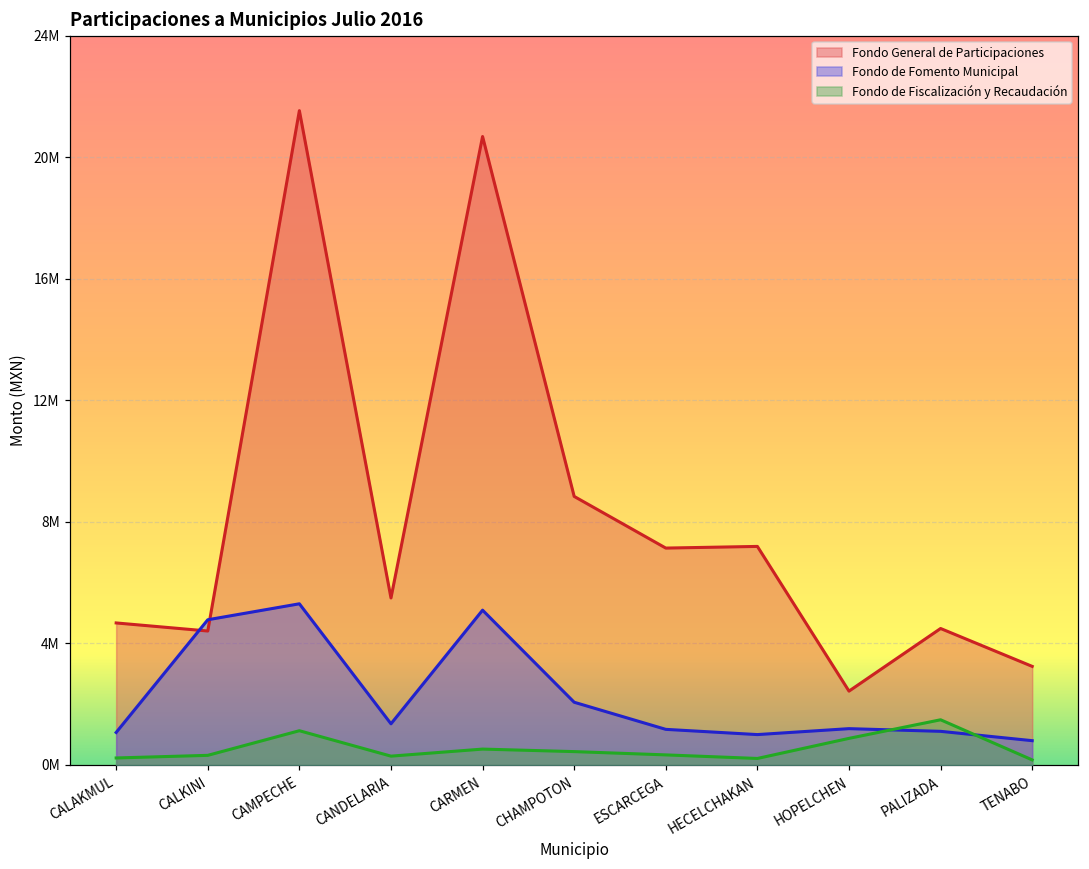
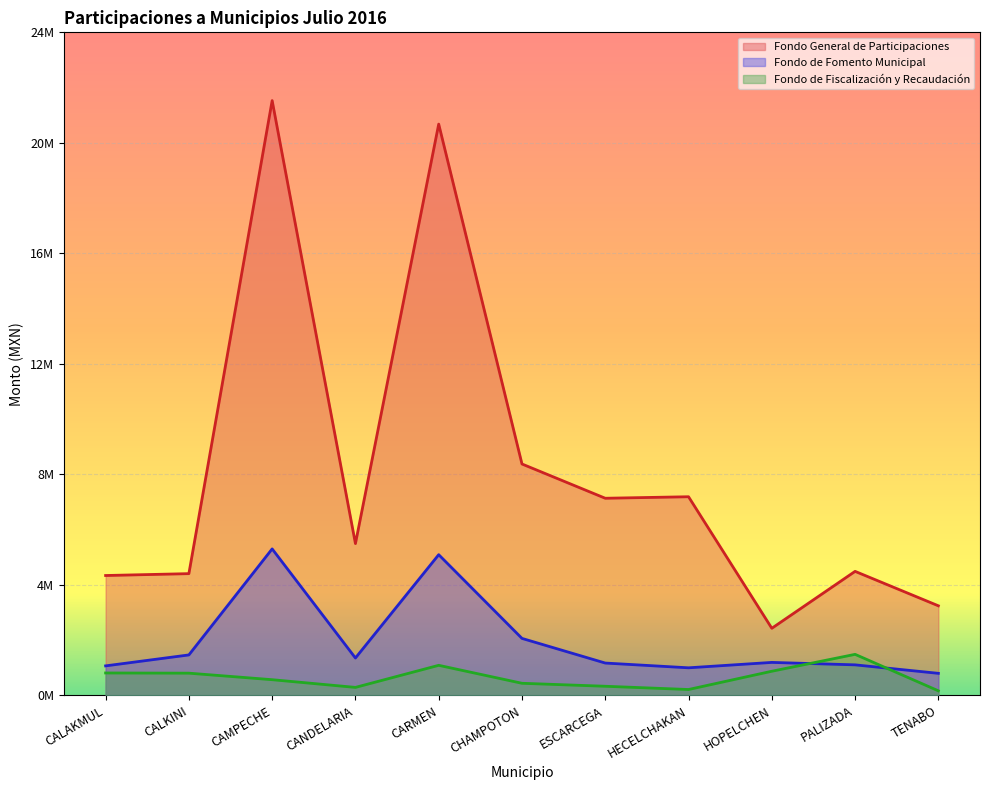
  {
    "Fondo General de Participaciones": {
-     "CALAKMUL": 4700000,
+     "CALAKMUL": 4300000,
      "CALKINI": 4400000,
      "CAMPECHE": 21500000,
      "CANDELARIA": 5500000,
      "CARMEN": 20700000,
-     "CHAMPOTON": 8800000,
+     "CHAMPOTON": 8400000,
      "ESCARCEGA": 7100000,
      "HECELCHAKAN": 7200000,
      "HOPELCHEN": 2400000,
      "PALIZADA": 4500000,
      "TENABO": 3200000
    },
    "Fondo de Fomento Municipal": {
      "CALAKMUL": 1100000,
-     "CALKINI": 4800000,
+     "CALKINI": 1500000,
      "CAMPECHE": 5300000,
      "CANDELARIA": 1400000,
      "CARMEN": 5100000,
      "CHAMPOTON": 2100000,
      "ESCARCEGA": 1200000,
      "HECELCHAKAN": 1000000,
      "HOPELCHEN": 1200000,
      "PALIZADA": 1100000,
      "TENABO": 800000
    },
    "Fondo de Fiscalización y Recaudación": {
-     "CALAKMUL": 200000,
-     "CALKINI": 300000,
-     "CAMPECHE": 1100000,
+     "CALAKMUL": 800000,
+     "CALKINI": 800000,
+     "CAMPECHE": 600000,
      "CANDELARIA": 300000,
-     "CARMEN": 500000,
+     "CARMEN": 1100000,
      "CHAMPOTON": 400000,
      "ESCARCEGA": 300000,
      "HECELCHAKAN": 200000,
      "HOPELCHEN": 900000,
      "PALIZADA": 1500000,
      "TENABO": 200000
    }
  }
